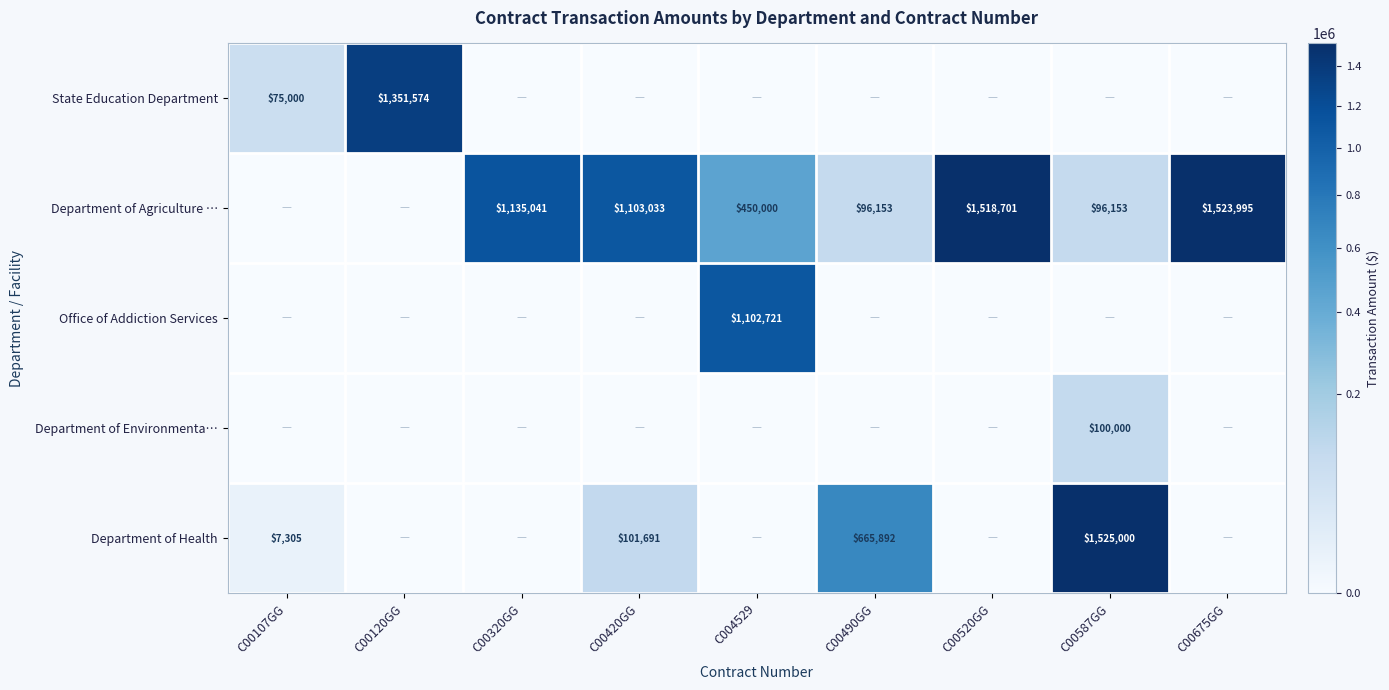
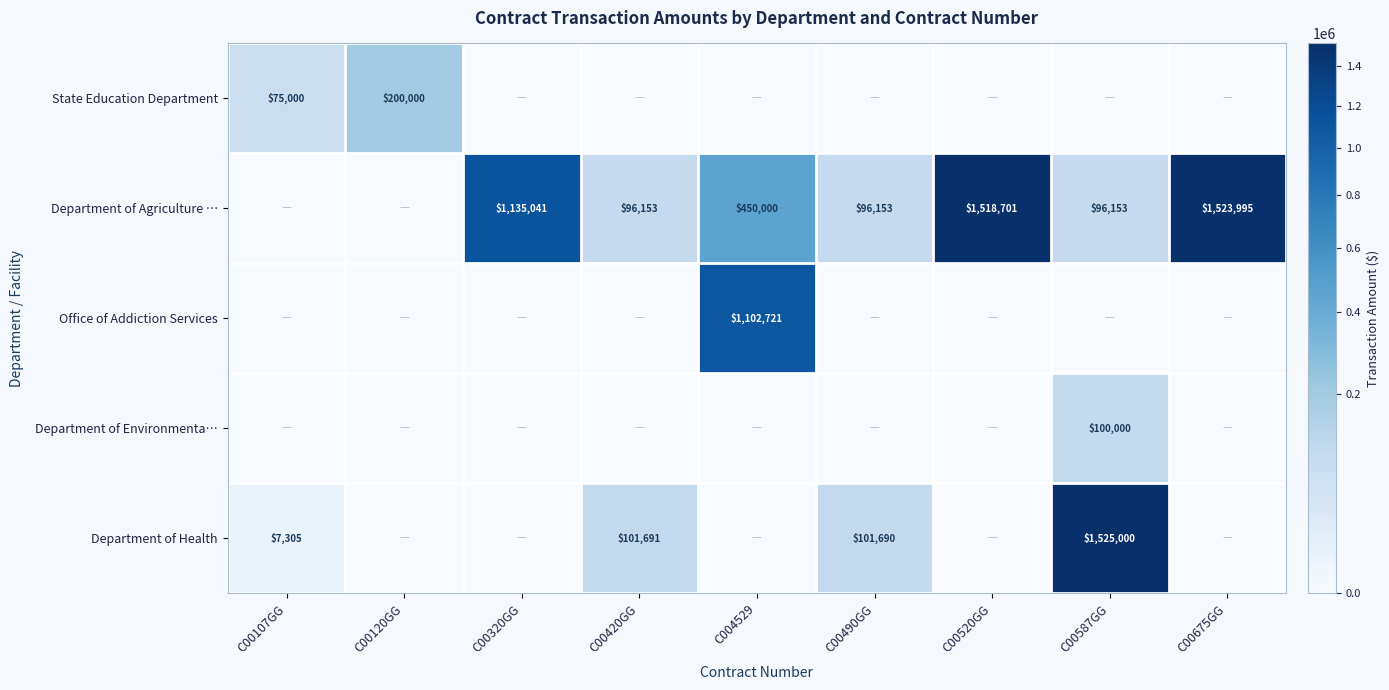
  {
    "State Education Department": {
      "C00107GG": "$75,000",
-     "C00120GG": "$1,351,574"
+     "C00120GG": "$200,000"
    },
    "Department of Agriculture …": {
      "C00320GG": "$1,135,041",
-     "C00420GG": "$1,103,033",
+     "C00420GG": "$96,153",
      "C004529": "$450,000",
      "C00490GG": "$96,153",
      "C00520GG": "$1,518,701",
      "C00587GG": "$96,153",
      "C00675GG": "$1,523,995"
    },
    "Office of Addiction Services": {
      "C004529": "$1,102,721"
    },
    "Department of Environmenta…": {
      "C00587GG": "$100,000"
    },
    "Department of Health": {
      "C00107GG": "$7,305",
      "C00420GG": "$101,691",
-     "C00490GG": "$665,892",
+     "C00490GG": "$101,690",
      "C00587GG": "$1,525,000"
    }
  }
